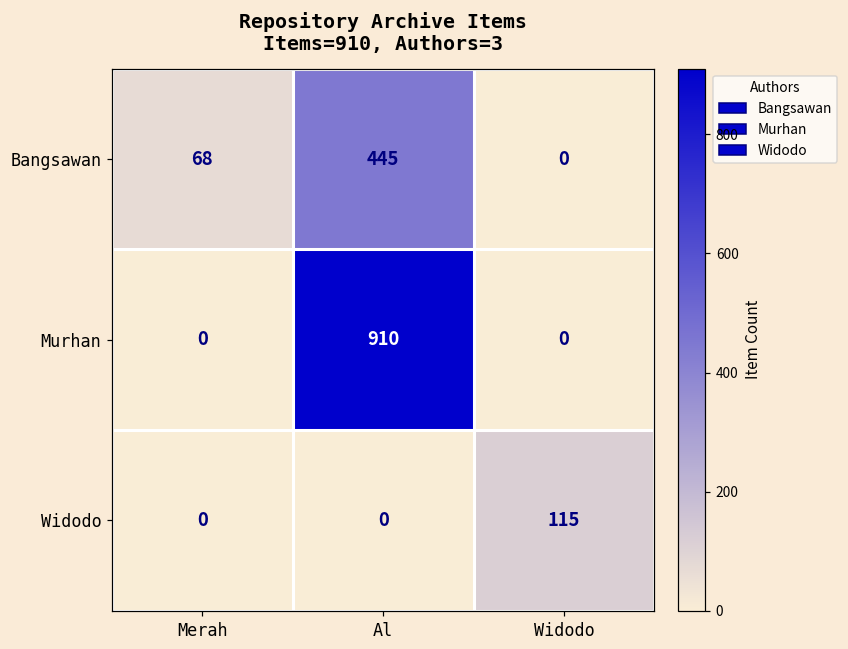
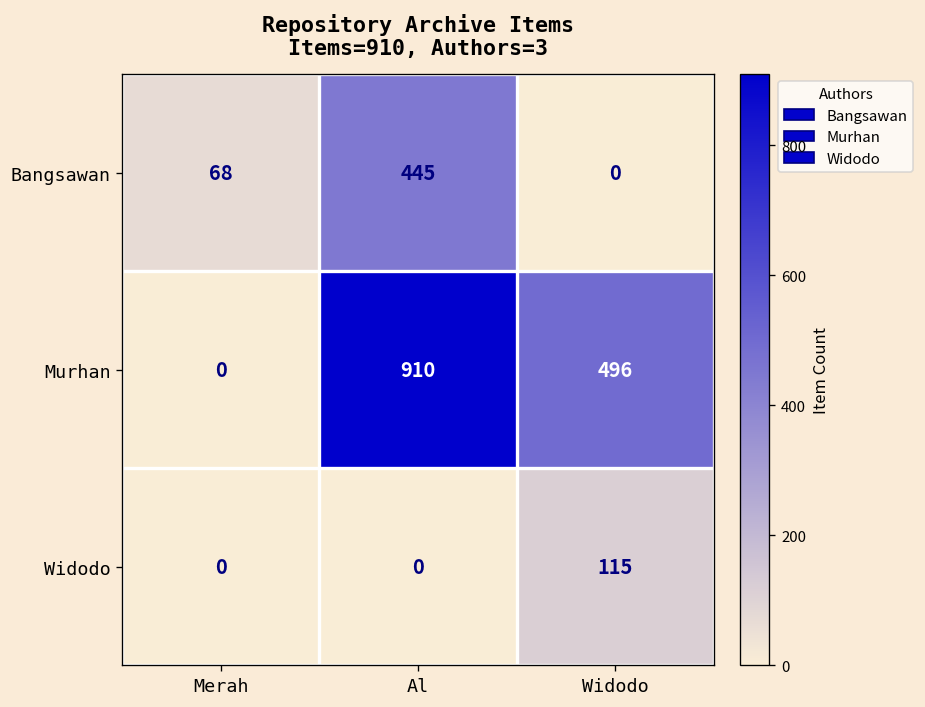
  {
    "Bangsawan": {
      "Merah": 68,
      "Al": 445,
      "Widodo": 0
    },
    "Murhan": {
      "Merah": 0,
      "Al": 910,
-     "Widodo": 0
+     "Widodo": 496
    },
    "Widodo": {
      "Merah": 0,
      "Al": 0,
      "Widodo": 115
    }
  }
